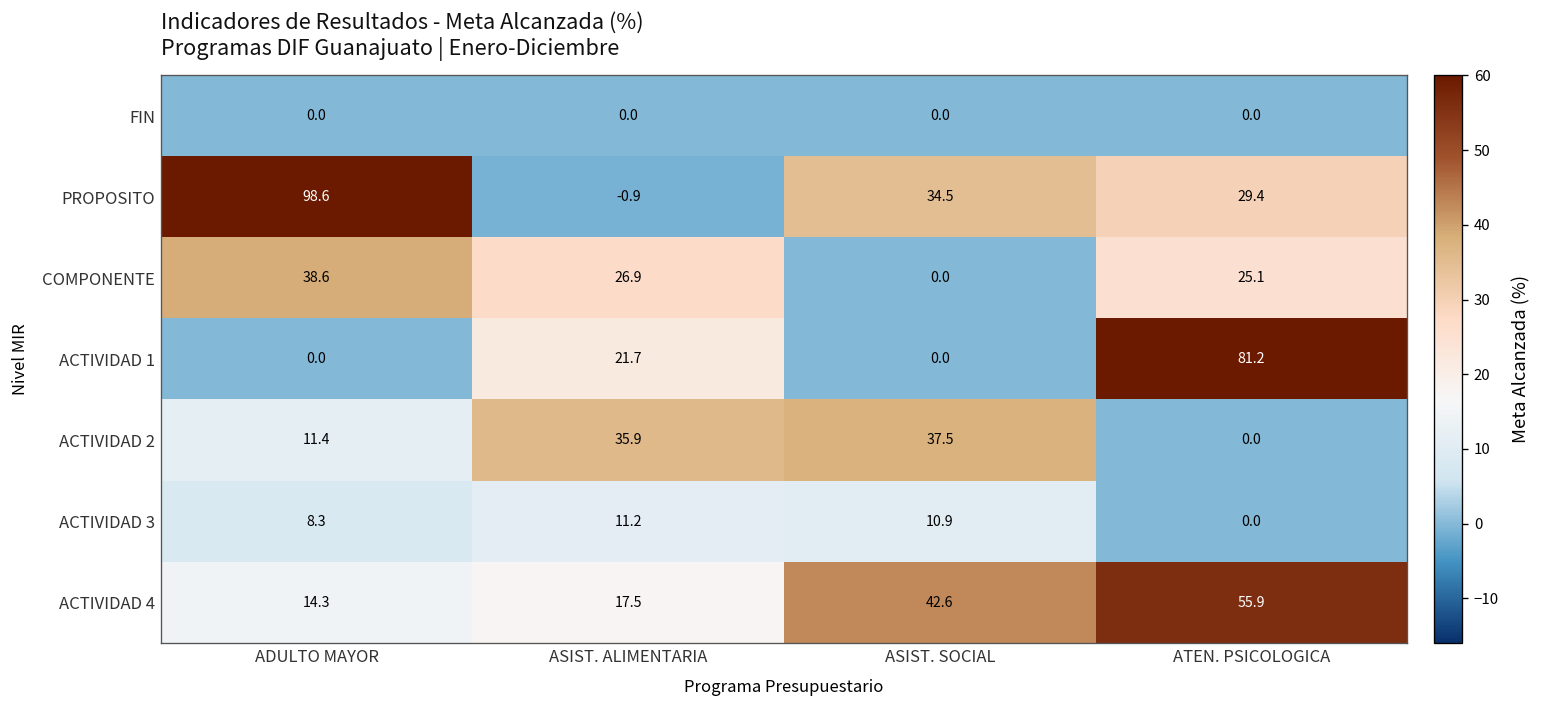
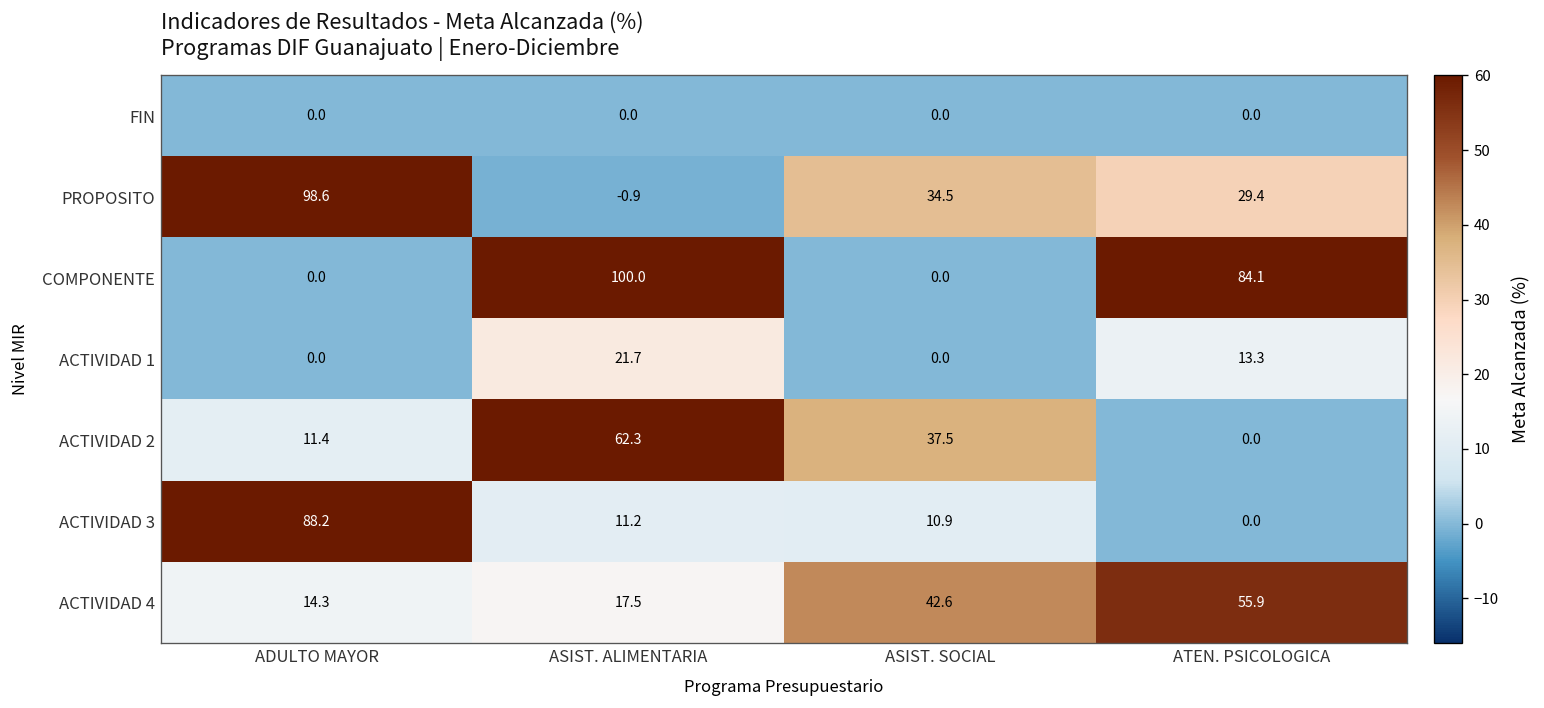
  {
    "FIN": {
      "ADULTO MAYOR": 0.0,
      "ASIST. ALIMENTARIA": 0.0,
      "ASIST. SOCIAL": 0.0,
      "ATEN. PSICOLOGICA": 0.0
    },
    "PROPOSITO": {
      "ADULTO MAYOR": 98.6,
      "ASIST. ALIMENTARIA": -0.9,
      "ASIST. SOCIAL": 34.5,
      "ATEN. PSICOLOGICA": 29.4
    },
    "COMPONENTE": {
-     "ADULTO MAYOR": 38.6,
-     "ASIST. ALIMENTARIA": 26.9,
+     "ADULTO MAYOR": 0.0,
+     "ASIST. ALIMENTARIA": 100.0,
      "ASIST. SOCIAL": 0.0,
-     "ATEN. PSICOLOGICA": 25.1
+     "ATEN. PSICOLOGICA": 84.1
    },
    "ACTIVIDAD 1": {
      "ADULTO MAYOR": 0.0,
      "ASIST. ALIMENTARIA": 21.7,
      "ASIST. SOCIAL": 0.0,
-     "ATEN. PSICOLOGICA": 81.2
+     "ATEN. PSICOLOGICA": 13.3
    },
    "ACTIVIDAD 2": {
      "ADULTO MAYOR": 11.4,
-     "ASIST. ALIMENTARIA": 35.9,
+     "ASIST. ALIMENTARIA": 62.3,
      "ASIST. SOCIAL": 37.5,
      "ATEN. PSICOLOGICA": 0.0
    },
    "ACTIVIDAD 3": {
-     "ADULTO MAYOR": 8.3,
+     "ADULTO MAYOR": 88.2,
      "ASIST. ALIMENTARIA": 11.2,
      "ASIST. SOCIAL": 10.9,
      "ATEN. PSICOLOGICA": 0.0
    },
    "ACTIVIDAD 4": {
      "ADULTO MAYOR": 14.3,
      "ASIST. ALIMENTARIA": 17.5,
      "ASIST. SOCIAL": 42.6,
      "ATEN. PSICOLOGICA": 55.9
    }
  }
